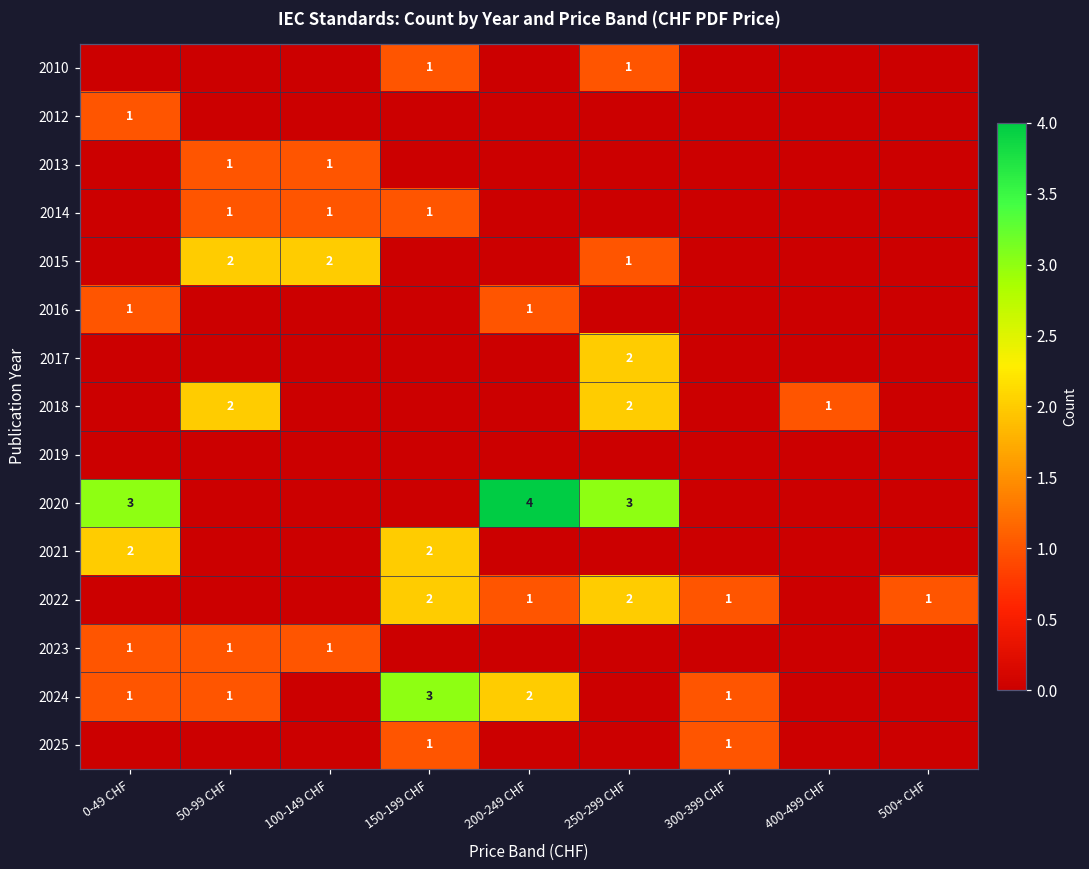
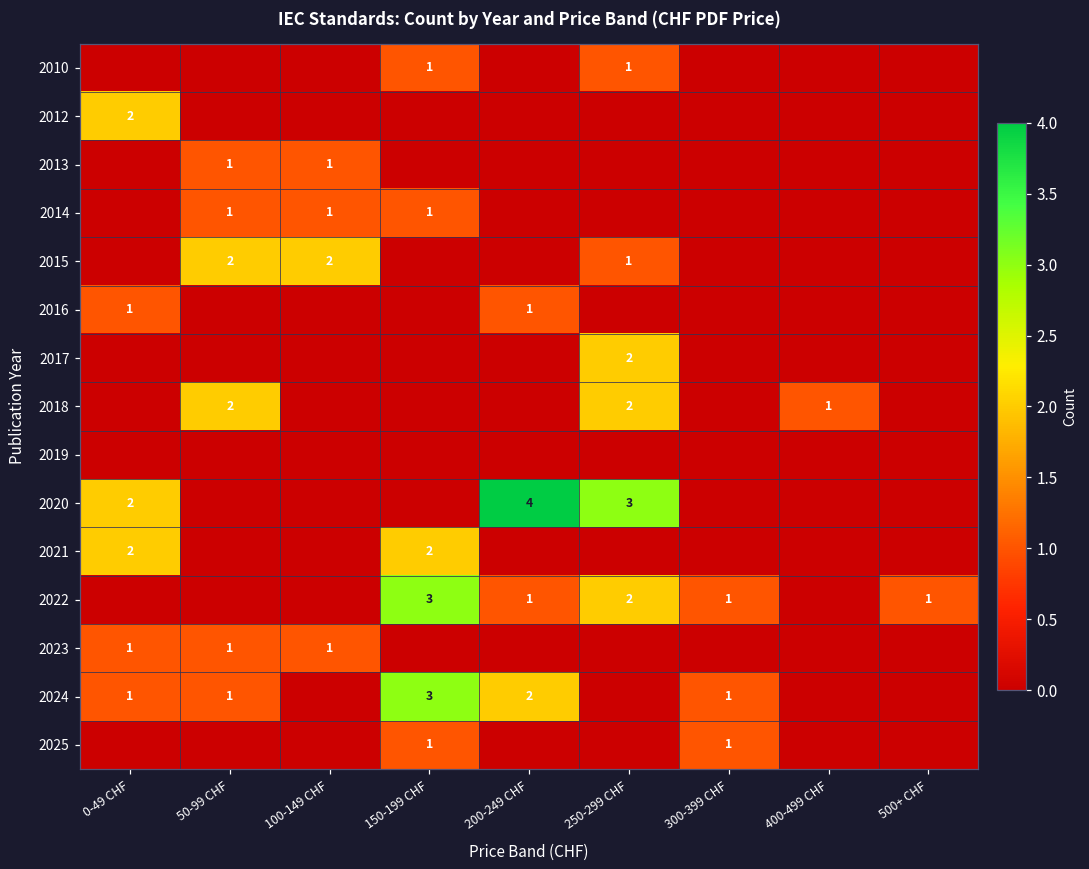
  {
    "2010": {
      "150-199 CHF": 1,
      "250-299 CHF": 1
    },
    "2012": {
-     "0-49 CHF": 1
+     "0-49 CHF": 2
    },
    "2013": {
      "50-99 CHF": 1,
      "100-149 CHF": 1
    },
    "2014": {
      "50-99 CHF": 1,
      "100-149 CHF": 1,
      "150-199 CHF": 1
    },
    "2015": {
      "50-99 CHF": 2,
      "100-149 CHF": 2,
      "250-299 CHF": 1
    },
    "2016": {
      "0-49 CHF": 1,
      "200-249 CHF": 1
    },
    "2017": {
      "250-299 CHF": 2
    },
    "2018": {
      "50-99 CHF": 2,
      "250-299 CHF": 2,
      "400-499 CHF": 1
    },
    "2020": {
-     "0-49 CHF": 3,
+     "0-49 CHF": 2,
      "200-249 CHF": 4,
      "250-299 CHF": 3
    },
    "2021": {
      "0-49 CHF": 2,
      "150-199 CHF": 2
    },
    "2022": {
-     "150-199 CHF": 2,
+     "150-199 CHF": 3,
      "200-249 CHF": 1,
      "250-299 CHF": 2,
      "300-399 CHF": 1,
      "500+ CHF": 1
    },
    "2023": {
      "0-49 CHF": 1,
      "50-99 CHF": 1,
      "100-149 CHF": 1
    },
    "2024": {
      "0-49 CHF": 1,
      "50-99 CHF": 1,
      "150-199 CHF": 3,
      "200-249 CHF": 2,
      "300-399 CHF": 1
    },
    "2025": {
      "150-199 CHF": 1,
      "300-399 CHF": 1
    }
  }
